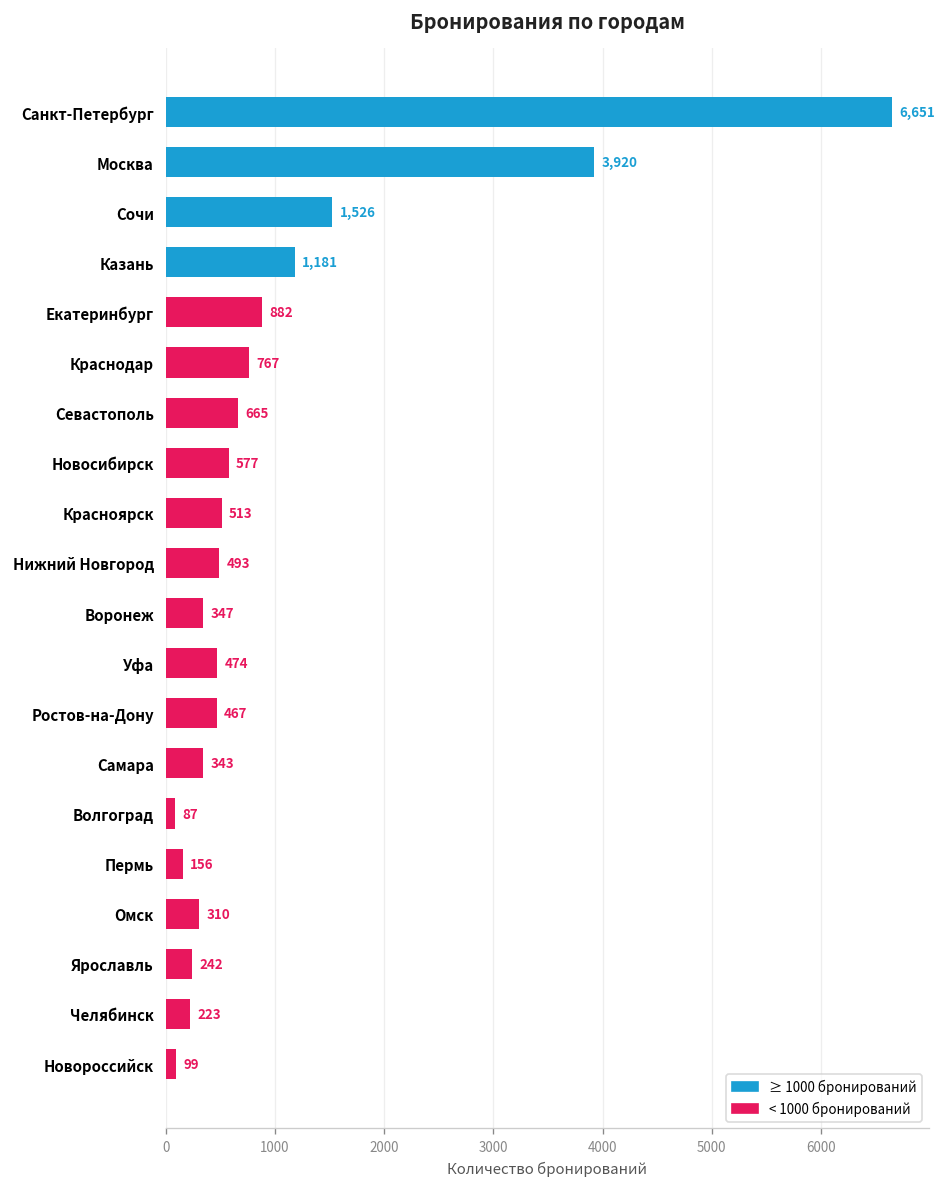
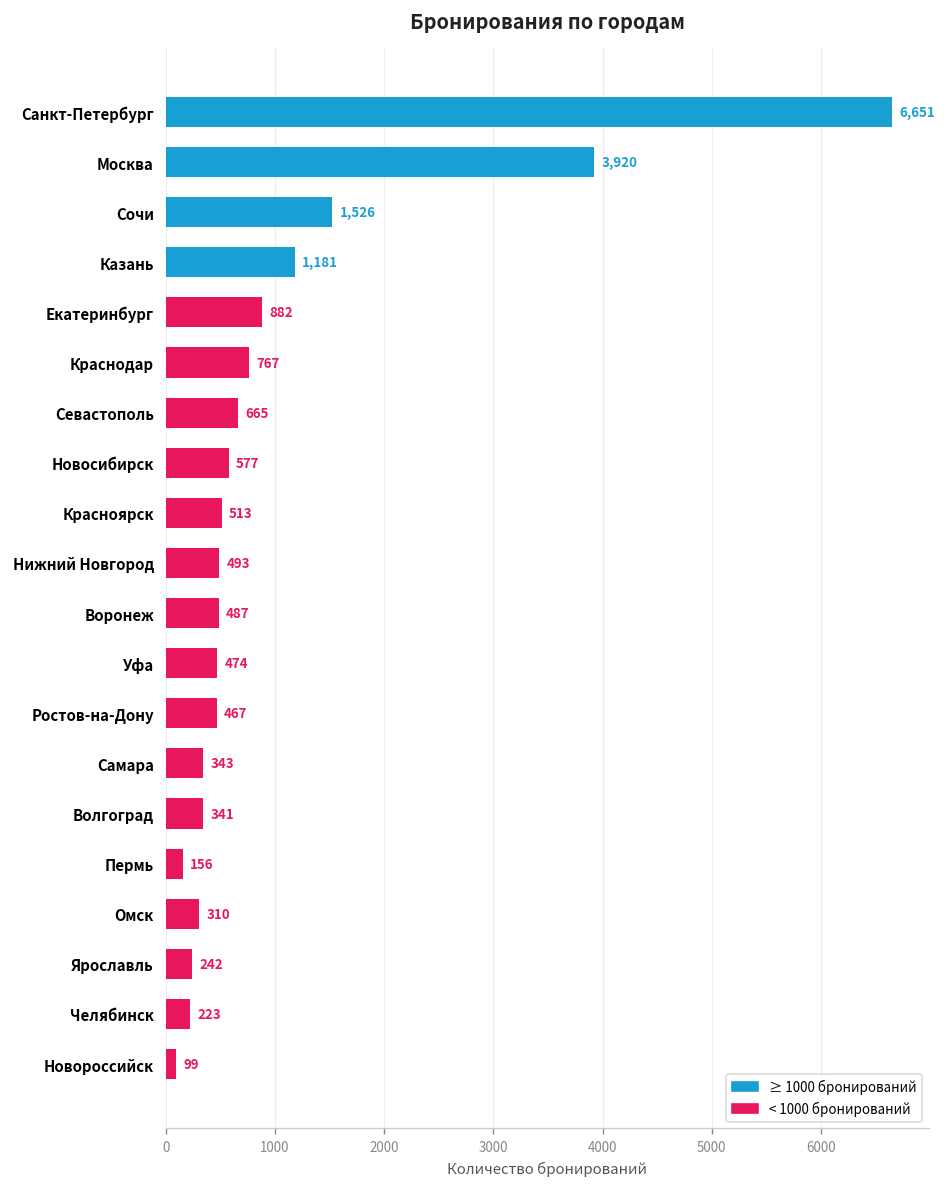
  {
    "Санкт-Петербург": "6,651",
    "Москва": "3,920",
    "Сочи": "1,526",
    "Казань": "1,181",
    "Екатеринбург": "882",
    "Краснодар": "767",
    "Севастополь": "665",
    "Новосибирск": "577",
    "Красноярск": "513",
    "Нижний Новгород": "493",
-   "Воронеж": "347",
+   "Воронеж": "487",
    "Уфа": "474",
    "Ростов-на-Дону": "467",
    "Самара": "343",
-   "Волгоград": "87",
+   "Волгоград": "341",
    "Пермь": "156",
    "Омск": "310",
    "Ярославль": "242",
    "Челябинск": "223",
    "Новороссийск": "99"
  }
